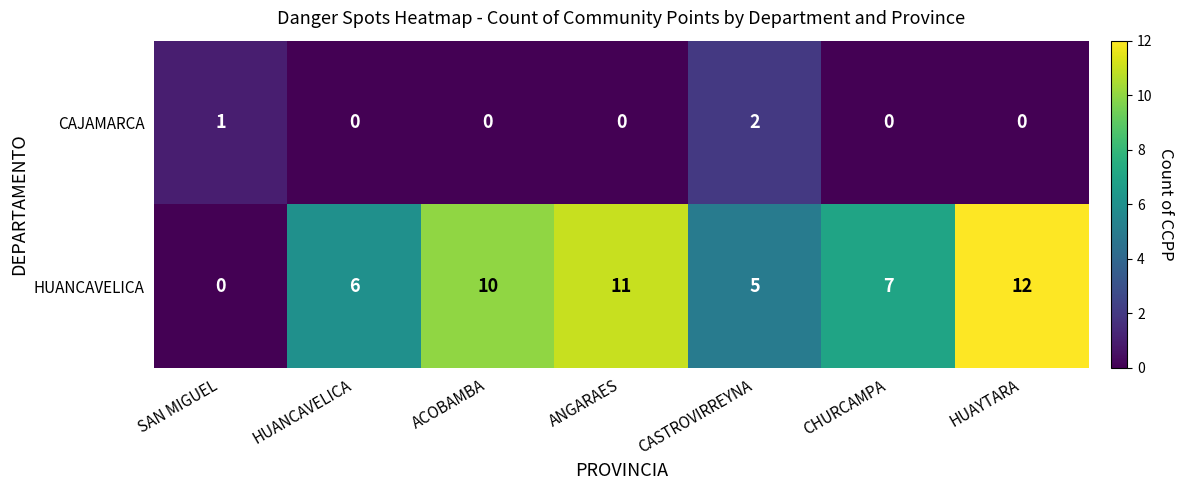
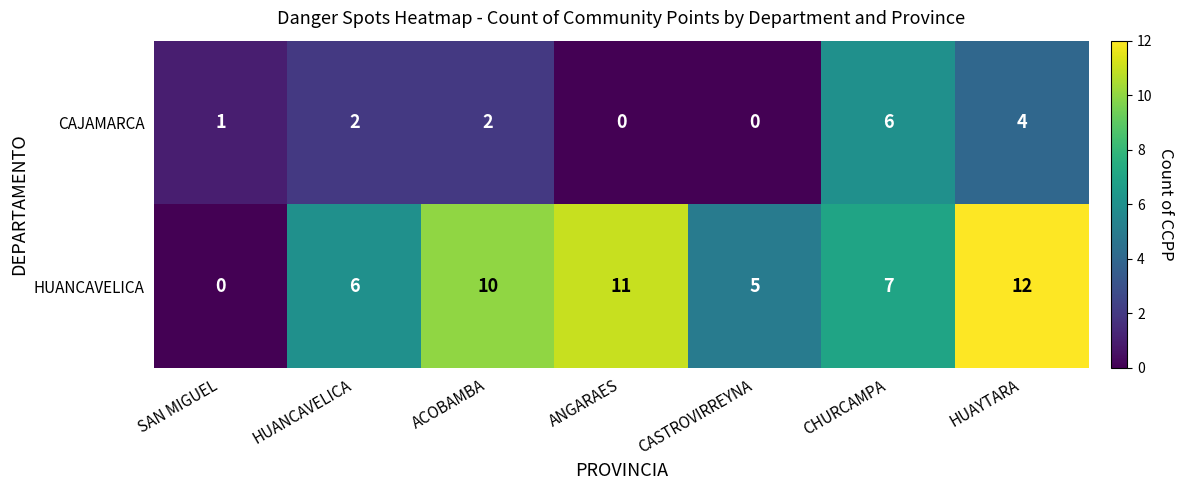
  {
    "CAJAMARCA": {
      "SAN MIGUEL": 1,
-     "HUANCAVELICA": 0,
-     "ACOBAMBA": 0,
+     "HUANCAVELICA": 2,
+     "ACOBAMBA": 2,
      "ANGARAES": 0,
-     "CASTROVIRREYNA": 2,
-     "CHURCAMPA": 0,
-     "HUAYTARA": 0
+     "CASTROVIRREYNA": 0,
+     "CHURCAMPA": 6,
+     "HUAYTARA": 4
    },
    "HUANCAVELICA": {
      "SAN MIGUEL": 0,
      "HUANCAVELICA": 6,
      "ACOBAMBA": 10,
      "ANGARAES": 11,
      "CASTROVIRREYNA": 5,
      "CHURCAMPA": 7,
      "HUAYTARA": 12
    }
  }
